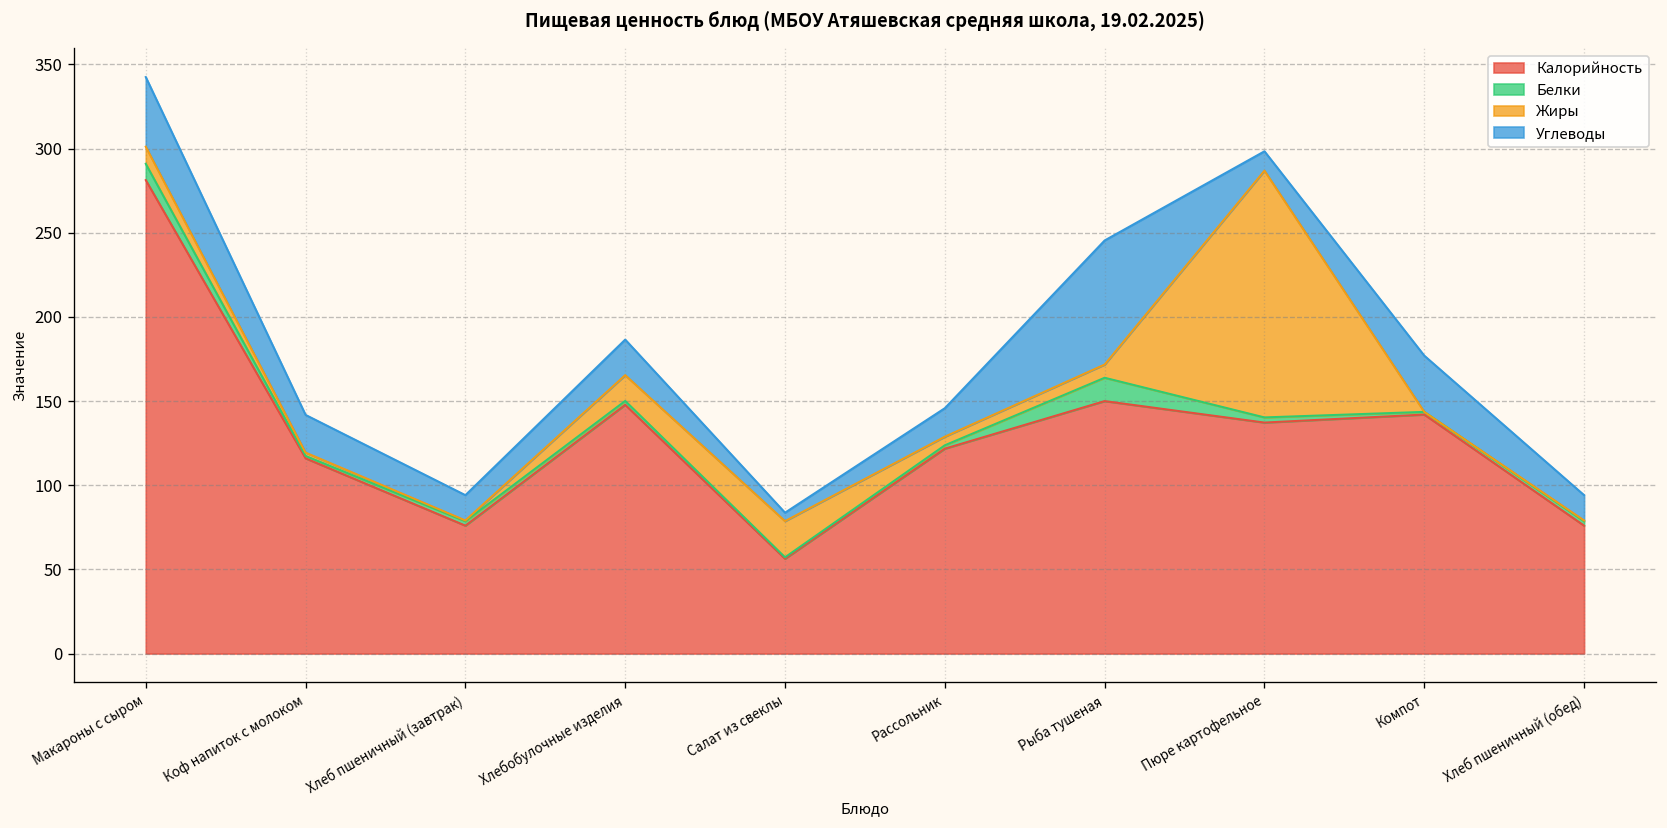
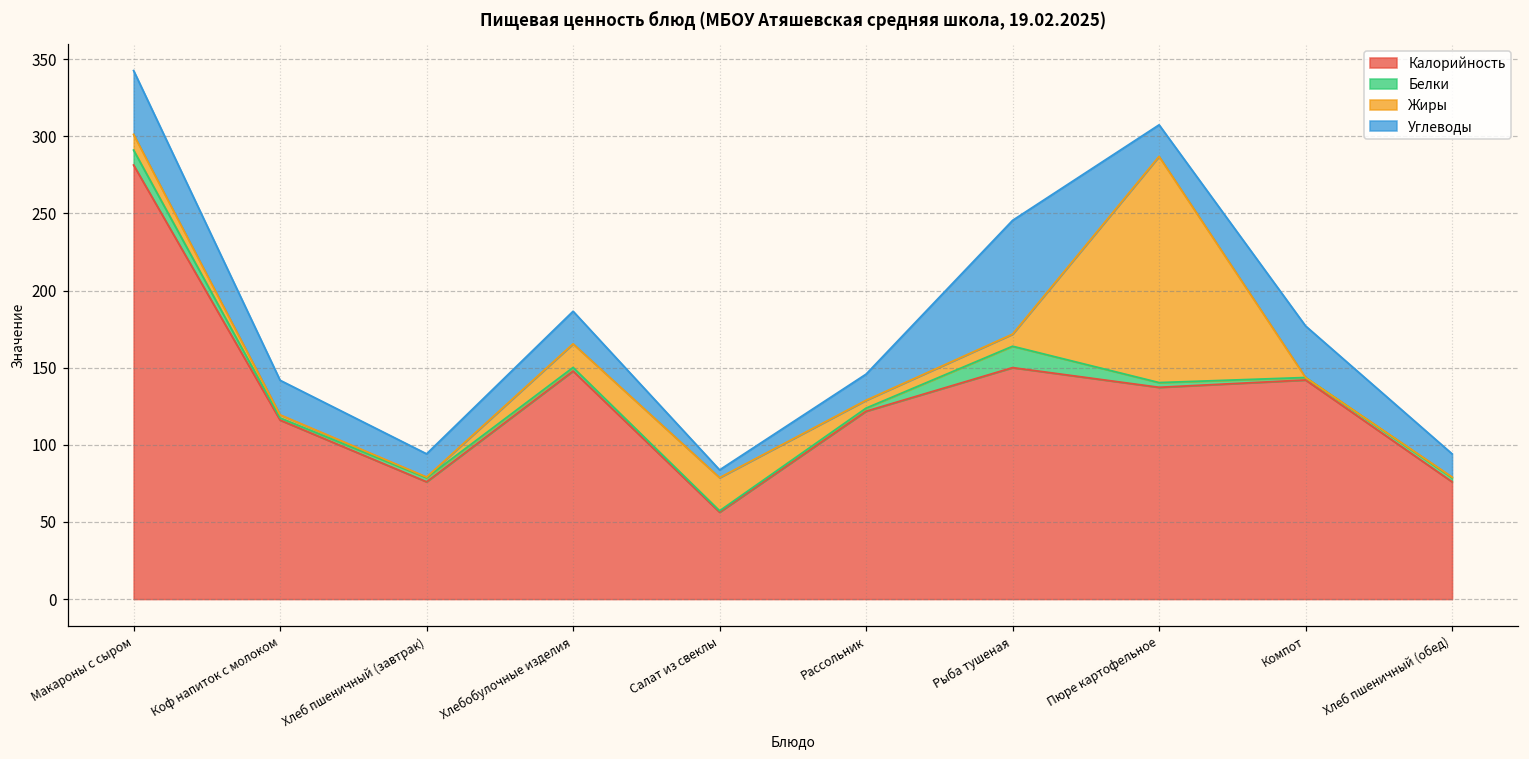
  {
    "Калорийность": {
      "Макароны с сыром": 281,
      "Хлеб пшеничный (завтрак)": 76,
      "Хлебобулочные изделия": 148,
      "Рассольник": 122,
      "Рыба тушеная": 150,
      "Пюре картофельное": 137,
      "Хлеб пшеничный (обед)": 76
    },
    "Белки": {
      "Макароны с сыром": 10,
      "Хлебобулочные изделия": 2,
      "Рассольник": 2,
      "Рыба тушеная": 14,
      "Пюре картофельное": 3
    },
    "Жиры": {
      "Макароны с сыром": 10,
      "Коф напиток с молоком": 2,
      "Хлебобулочные изделия": 15,
      "Салат из свеклы": 21,
      "Рассольник": 5,
      "Рыба тушеная": 8,
      "Пюре картофельное": 147
    },
    "Углеводы": {
      "Макароны с сыром": 41,
      "Коф напиток с молоком": 22,
      "Хлеб пшеничный (завтрак)": 15,
      "Хлебобулочные изделия": 21,
      "Салат из свеклы": 5,
      "Рассольник": 17,
      "Рыба тушеная": 74,
-     "Пюре картофельное": 12,
+     "Пюре картофельное": 20,
      "Компот": 33,
      "Хлеб пшеничный (обед)": 15
    }
  }
